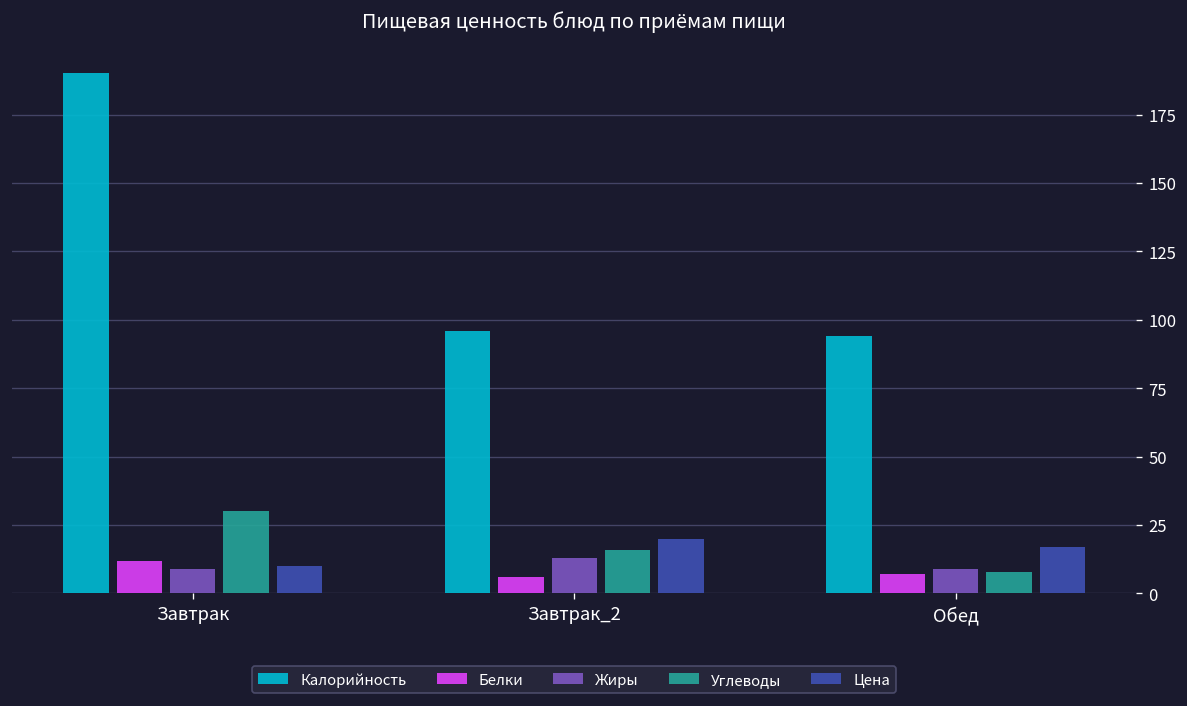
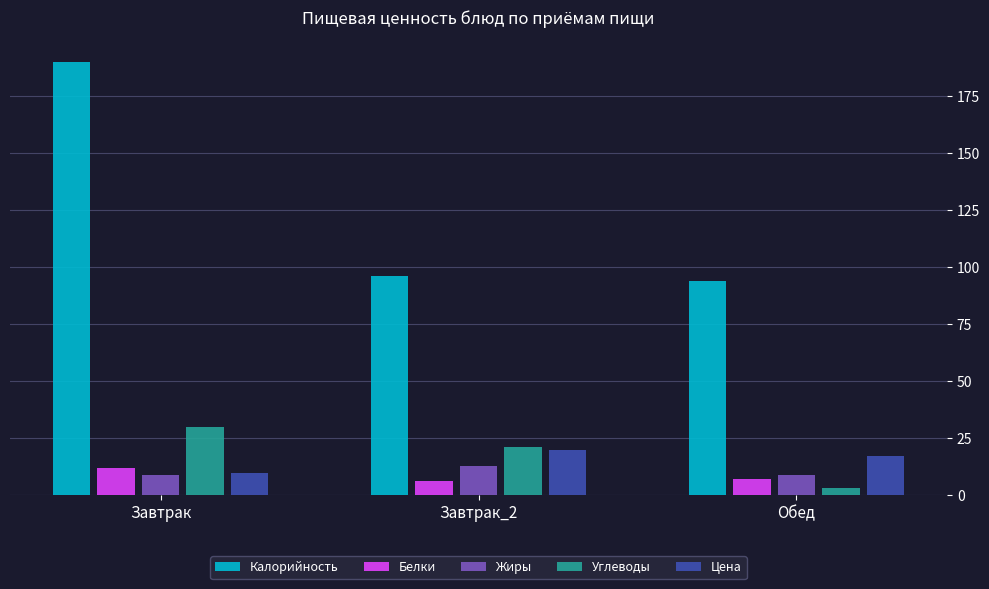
  {
    "Калорийность": {
      "Завтрак": 190,
      "Завтрак_2": 96,
      "Обед": 94
    },
    "Белки": {
      "Завтрак": 12,
      "Завтрак_2": 6,
      "Обед": 7
    },
    "Жиры": {
      "Завтрак": 9,
      "Завтрак_2": 13,
      "Обед": 9
    },
    "Углеводы": {
      "Завтрак": 30,
-     "Завтрак_2": 16,
-     "Обед": 8
+     "Завтрак_2": 21,
+     "Обед": 3
    },
    "Цена": {
      "Завтрак": 10,
      "Завтрак_2": 20,
      "Обед": 17
    }
  }
